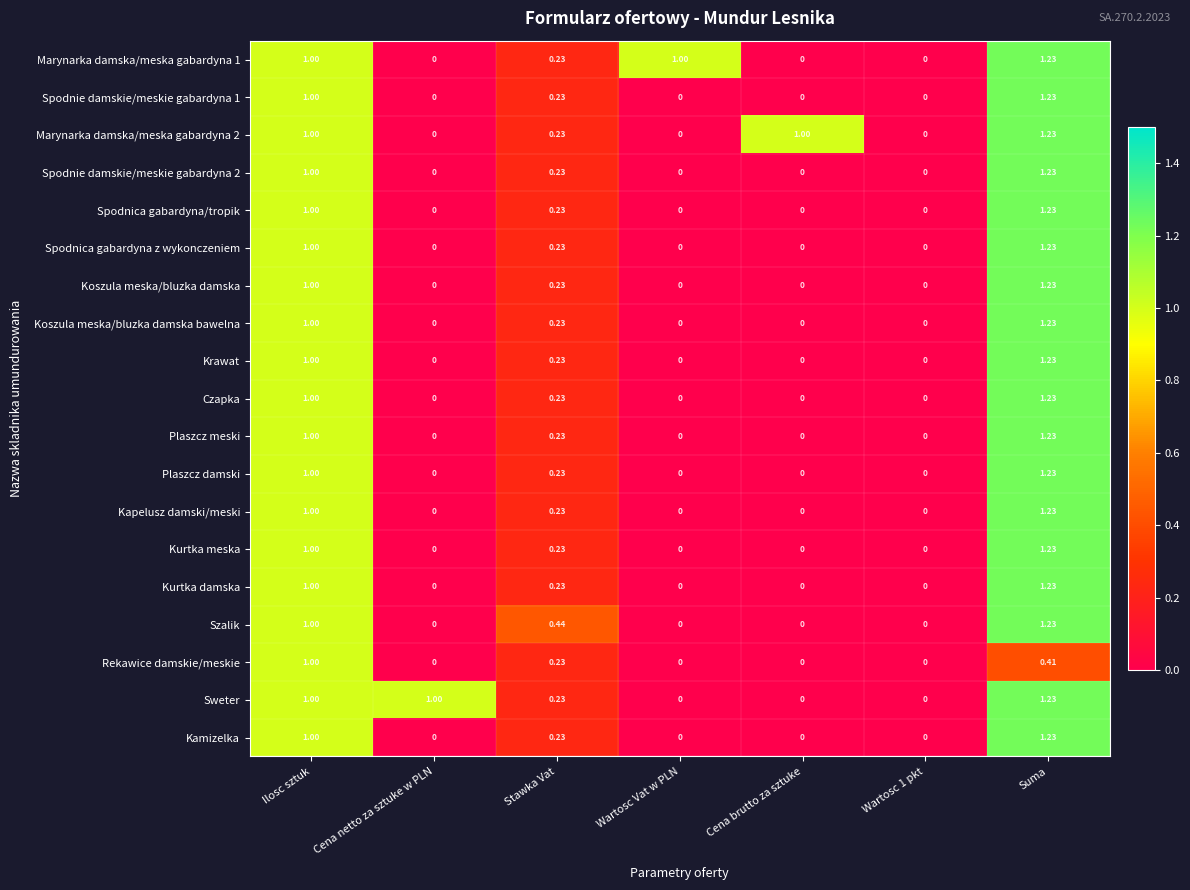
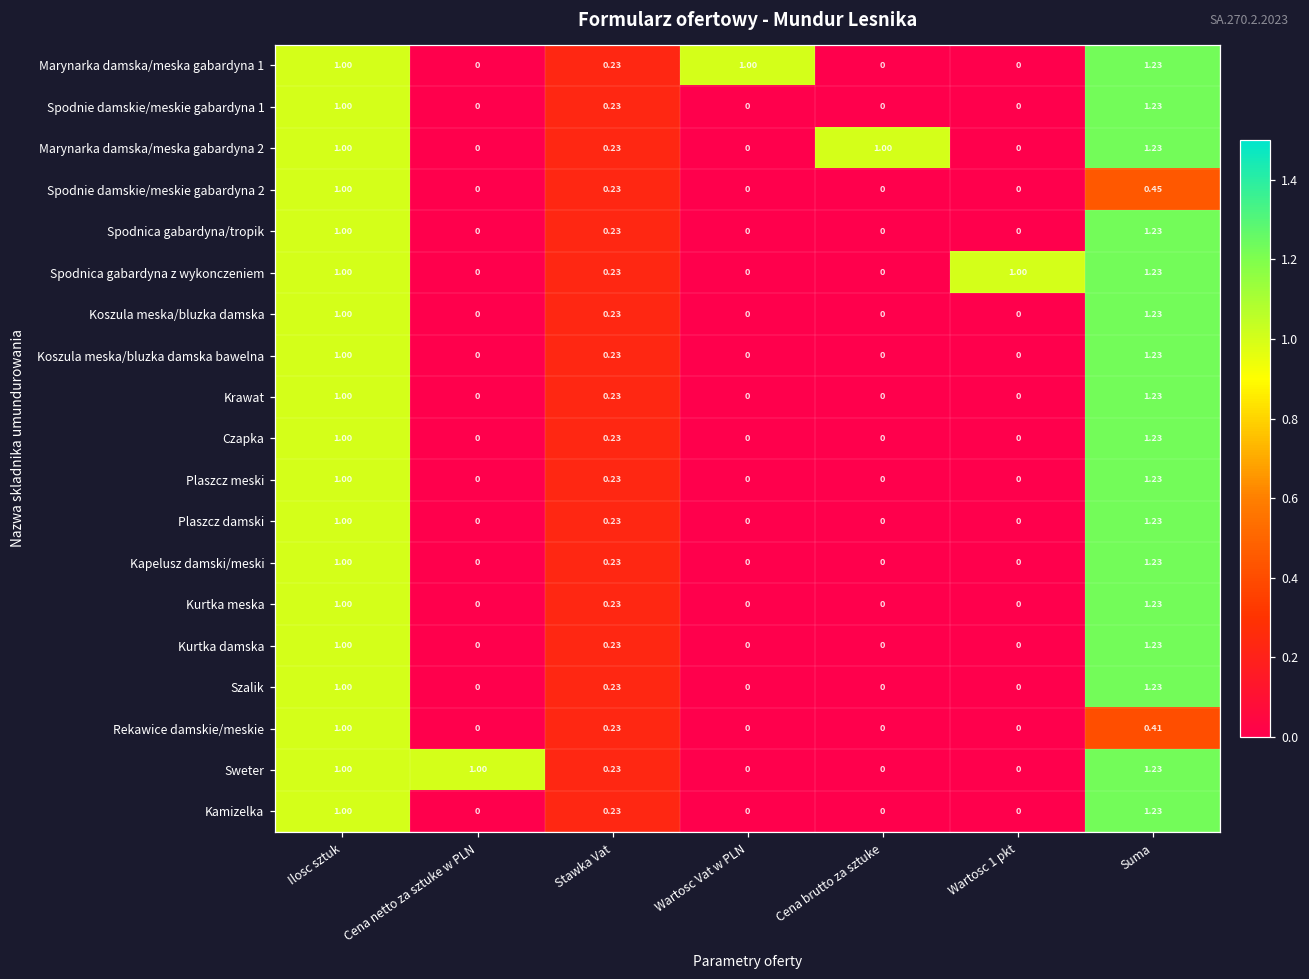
  {
    "Marynarka damska/meska gabardyna 1": {
      "Ilosc sztuk": 1.00,
      "Cena netto za sztuke w PLN": 0,
      "Stawka Vat": 0.23,
      "Wartosc Vat w PLN": 1.00,
      "Cena brutto za sztuke": 0,
      "Wartosc 1 pkt": 0,
      "Suma": 1.23
    },
    "Spodnie damskie/meskie gabardyna 1": {
      "Ilosc sztuk": 1.00,
      "Cena netto za sztuke w PLN": 0,
      "Stawka Vat": 0.23,
      "Wartosc Vat w PLN": 0,
      "Cena brutto za sztuke": 0,
      "Wartosc 1 pkt": 0,
      "Suma": 1.23
    },
    "Marynarka damska/meska gabardyna 2": {
      "Ilosc sztuk": 1.00,
      "Cena netto za sztuke w PLN": 0,
      "Stawka Vat": 0.23,
      "Wartosc Vat w PLN": 0,
      "Cena brutto za sztuke": 1.00,
      "Wartosc 1 pkt": 0,
      "Suma": 1.23
    },
    "Spodnie damskie/meskie gabardyna 2": {
      "Ilosc sztuk": 1.00,
      "Cena netto za sztuke w PLN": 0,
      "Stawka Vat": 0.23,
      "Wartosc Vat w PLN": 0,
      "Cena brutto za sztuke": 0,
      "Wartosc 1 pkt": 0,
-     "Suma": 1.23
+     "Suma": 0.45
    },
    "Spodnica gabardyna/tropik": {
      "Ilosc sztuk": 1.00,
      "Cena netto za sztuke w PLN": 0,
      "Stawka Vat": 0.23,
      "Wartosc Vat w PLN": 0,
      "Cena brutto za sztuke": 0,
      "Wartosc 1 pkt": 0,
      "Suma": 1.23
    },
    "Spodnica gabardyna z wykonczeniem": {
      "Ilosc sztuk": 1.00,
      "Cena netto za sztuke w PLN": 0,
      "Stawka Vat": 0.23,
      "Wartosc Vat w PLN": 0,
      "Cena brutto za sztuke": 0,
-     "Wartosc 1 pkt": 0,
+     "Wartosc 1 pkt": 1.00,
      "Suma": 1.23
    },
    "Koszula meska/bluzka damska": {
      "Ilosc sztuk": 1.00,
      "Cena netto za sztuke w PLN": 0,
      "Stawka Vat": 0.23,
      "Wartosc Vat w PLN": 0,
      "Cena brutto za sztuke": 0,
      "Wartosc 1 pkt": 0,
      "Suma": 1.23
    },
    "Koszula meska/bluzka damska bawelna": {
      "Ilosc sztuk": 1.00,
      "Cena netto za sztuke w PLN": 0,
      "Stawka Vat": 0.23,
      "Wartosc Vat w PLN": 0,
      "Cena brutto za sztuke": 0,
      "Wartosc 1 pkt": 0,
      "Suma": 1.23
    },
    "Krawat": {
      "Ilosc sztuk": 1.00,
      "Cena netto za sztuke w PLN": 0,
      "Stawka Vat": 0.23,
      "Wartosc Vat w PLN": 0,
      "Cena brutto za sztuke": 0,
      "Wartosc 1 pkt": 0,
      "Suma": 1.23
    },
    "Czapka": {
      "Ilosc sztuk": 1.00,
      "Cena netto za sztuke w PLN": 0,
      "Stawka Vat": 0.23,
      "Wartosc Vat w PLN": 0,
      "Cena brutto za sztuke": 0,
      "Wartosc 1 pkt": 0,
      "Suma": 1.23
    },
    "Plaszcz meski": {
      "Ilosc sztuk": 1.00,
      "Cena netto za sztuke w PLN": 0,
      "Stawka Vat": 0.23,
      "Wartosc Vat w PLN": 0,
      "Cena brutto za sztuke": 0,
      "Wartosc 1 pkt": 0,
      "Suma": 1.23
    },
    "Plaszcz damski": {
      "Ilosc sztuk": 1.00,
      "Cena netto za sztuke w PLN": 0,
      "Stawka Vat": 0.23,
      "Wartosc Vat w PLN": 0,
      "Cena brutto za sztuke": 0,
      "Wartosc 1 pkt": 0,
      "Suma": 1.23
    },
    "Kapelusz damski/meski": {
      "Ilosc sztuk": 1.00,
      "Cena netto za sztuke w PLN": 0,
      "Stawka Vat": 0.23,
      "Wartosc Vat w PLN": 0,
      "Cena brutto za sztuke": 0,
      "Wartosc 1 pkt": 0,
      "Suma": 1.23
    },
    "Kurtka meska": {
      "Ilosc sztuk": 1.00,
      "Cena netto za sztuke w PLN": 0,
      "Stawka Vat": 0.23,
      "Wartosc Vat w PLN": 0,
      "Cena brutto za sztuke": 0,
      "Wartosc 1 pkt": 0,
      "Suma": 1.23
    },
    "Kurtka damska": {
      "Ilosc sztuk": 1.00,
      "Cena netto za sztuke w PLN": 0,
      "Stawka Vat": 0.23,
      "Wartosc Vat w PLN": 0,
      "Cena brutto za sztuke": 0,
      "Wartosc 1 pkt": 0,
      "Suma": 1.23
    },
    "Szalik": {
      "Ilosc sztuk": 1.00,
      "Cena netto za sztuke w PLN": 0,
-     "Stawka Vat": 0.44,
+     "Stawka Vat": 0.23,
      "Wartosc Vat w PLN": 0,
      "Cena brutto za sztuke": 0,
      "Wartosc 1 pkt": 0,
      "Suma": 1.23
    },
    "Rekawice damskie/meskie": {
      "Ilosc sztuk": 1.00,
      "Cena netto za sztuke w PLN": 0,
      "Stawka Vat": 0.23,
      "Wartosc Vat w PLN": 0,
      "Cena brutto za sztuke": 0,
      "Wartosc 1 pkt": 0,
      "Suma": 0.41
    },
    "Sweter": {
      "Ilosc sztuk": 1.00,
      "Cena netto za sztuke w PLN": 1.00,
      "Stawka Vat": 0.23,
      "Wartosc Vat w PLN": 0,
      "Cena brutto za sztuke": 0,
      "Wartosc 1 pkt": 0,
      "Suma": 1.23
    },
    "Kamizelka": {
      "Ilosc sztuk": 1.00,
      "Cena netto za sztuke w PLN": 0,
      "Stawka Vat": 0.23,
      "Wartosc Vat w PLN": 0,
      "Cena brutto za sztuke": 0,
      "Wartosc 1 pkt": 0,
      "Suma": 1.23
    }
  }
